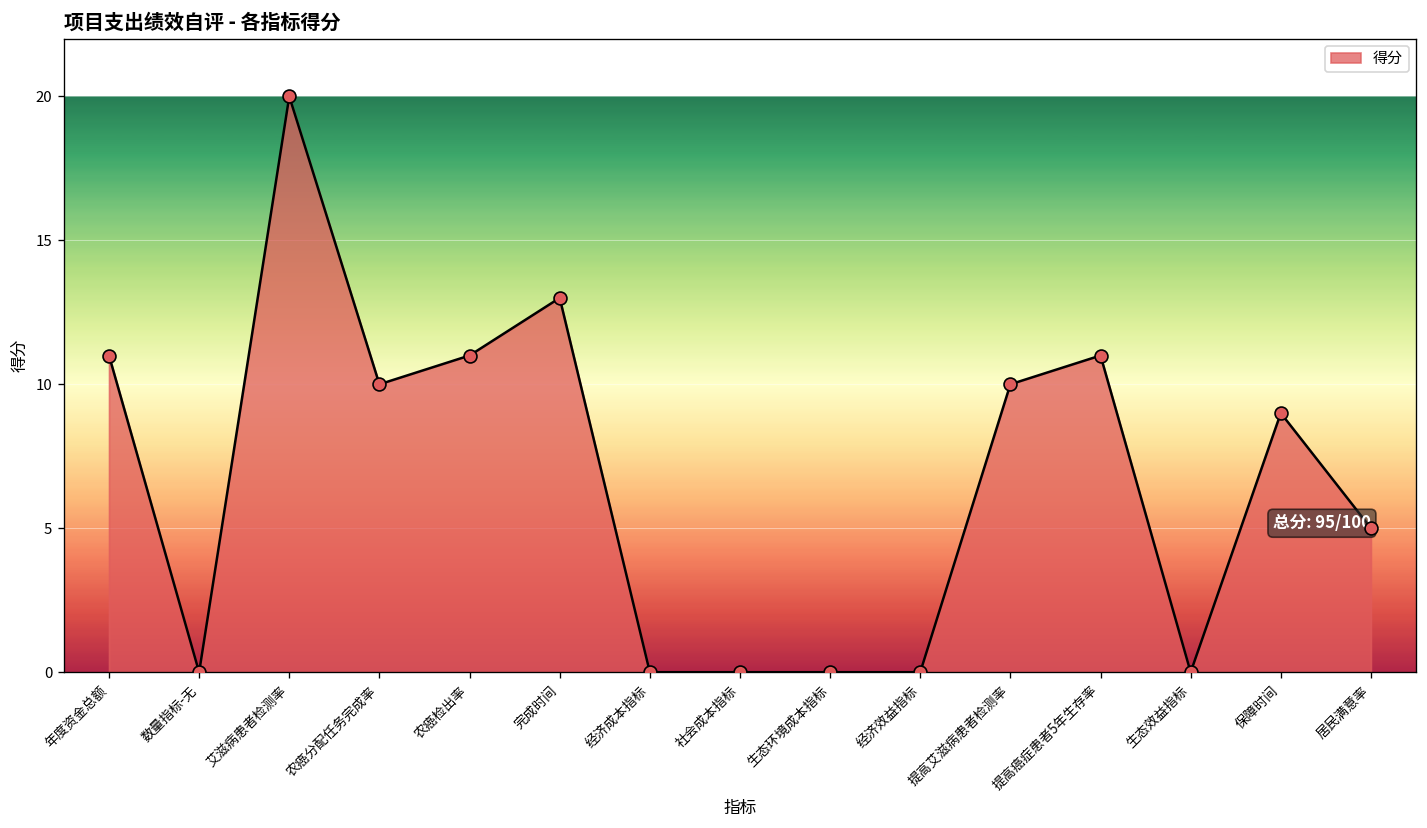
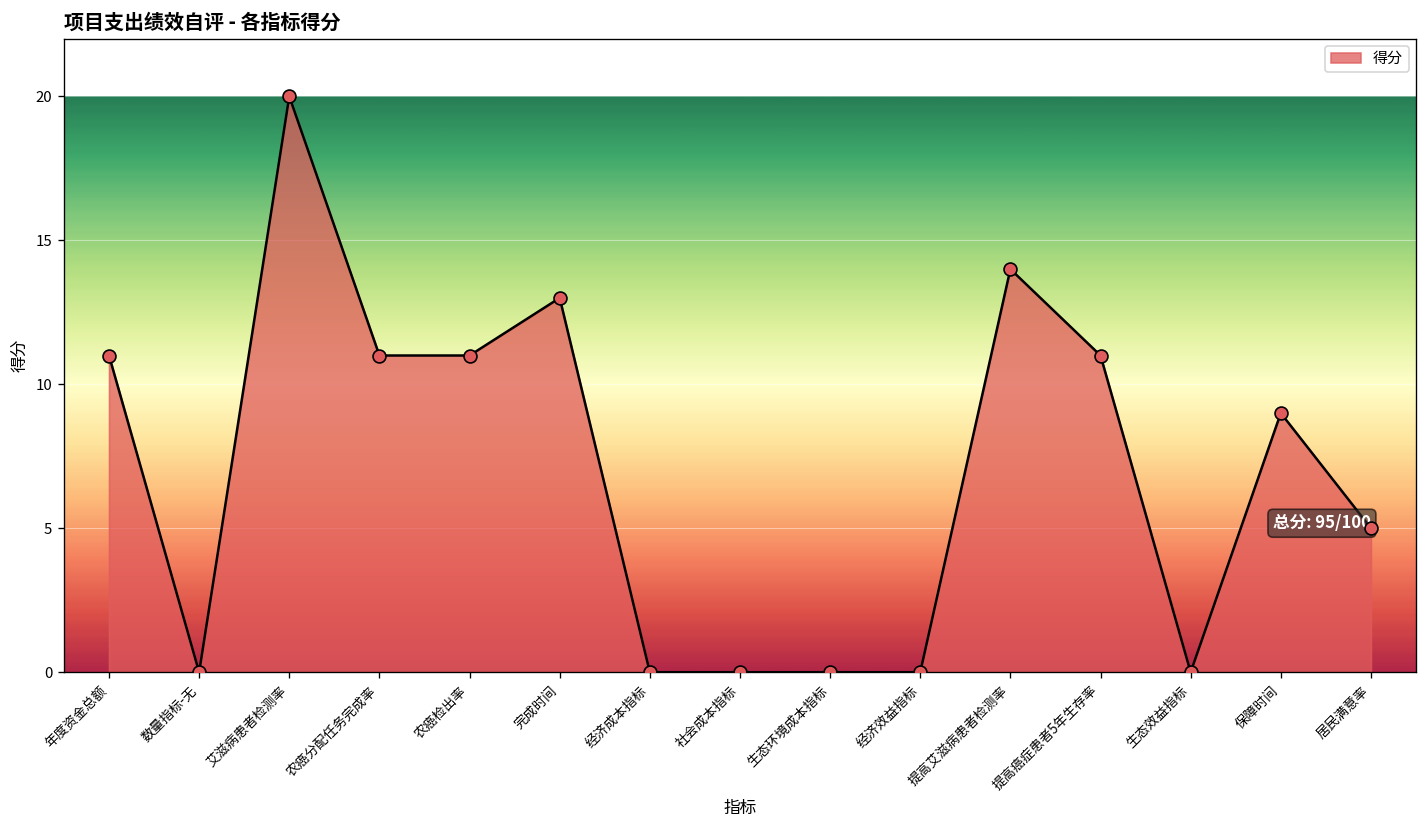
  {
    "年度资金总额": 11,
    "数量指标-无": 0,
    "艾滋病患者检测率": 20,
-   "农癌分配任务完成率": 10,
+   "农癌分配任务完成率": 11,
    "农癌检出率": 11,
    "完成时间": 13,
    "经济成本指标": 0,
    "社会成本指标": 0,
    "生态环境成本指标": 0,
    "经济效益指标": 0,
-   "提高艾滋病患者检测率": 10,
+   "提高艾滋病患者检测率": 14,
    "提高癌症患者5年生存率": 11,
    "生态效益指标": 0,
    "保障时间": 9
  }
